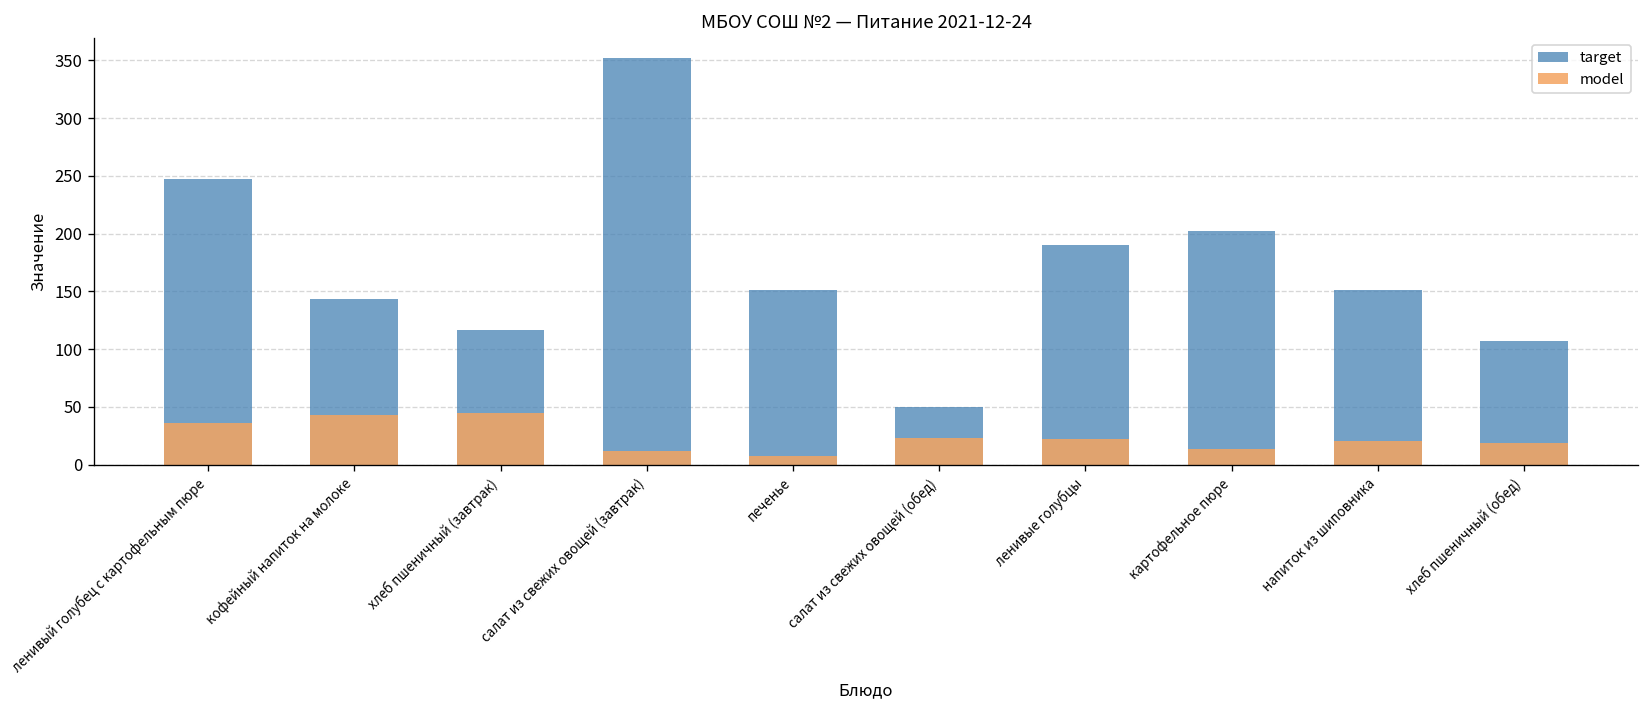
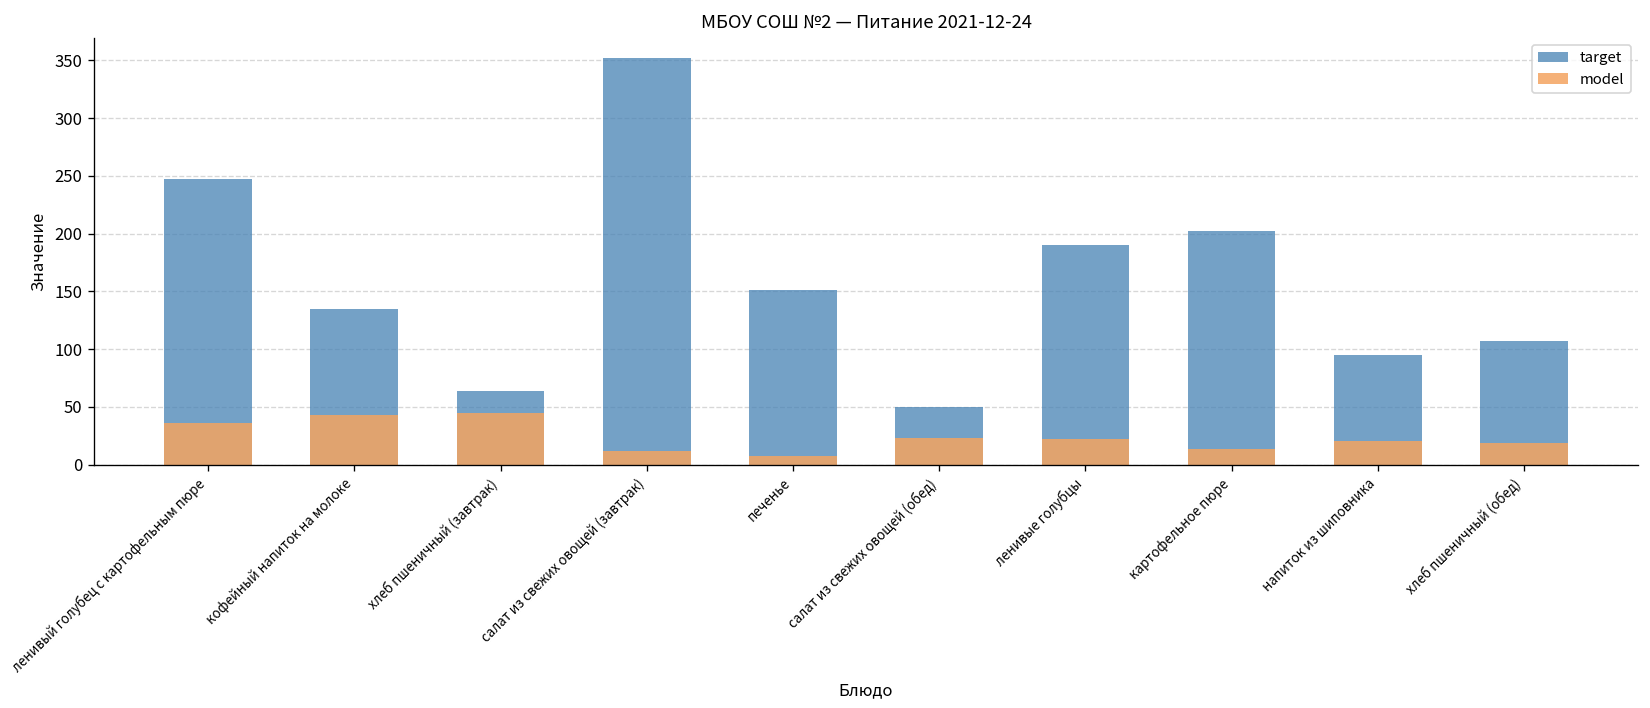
  {
    "target": {
      "ленивый голубец с картофельным пюре": 250,
-     "кофейный напиток на молоке": 140,
-     "хлеб пшеничный (завтрак)": 120,
+     "кофейный напиток на молоке": 130,
+     "хлеб пшеничный (завтрак)": 60,
      "салат из свежих овощей (завтрак)": 350,
      "печенье": 150,
      "салат из свежих овощей (обед)": 50,
      "ленивые голубцы": 190,
      "картофельное пюре": 200,
-     "напиток из шиповника": 150,
+     "напиток из шиповника": 90,
      "хлеб пшеничный (обед)": 110
    }
  }
